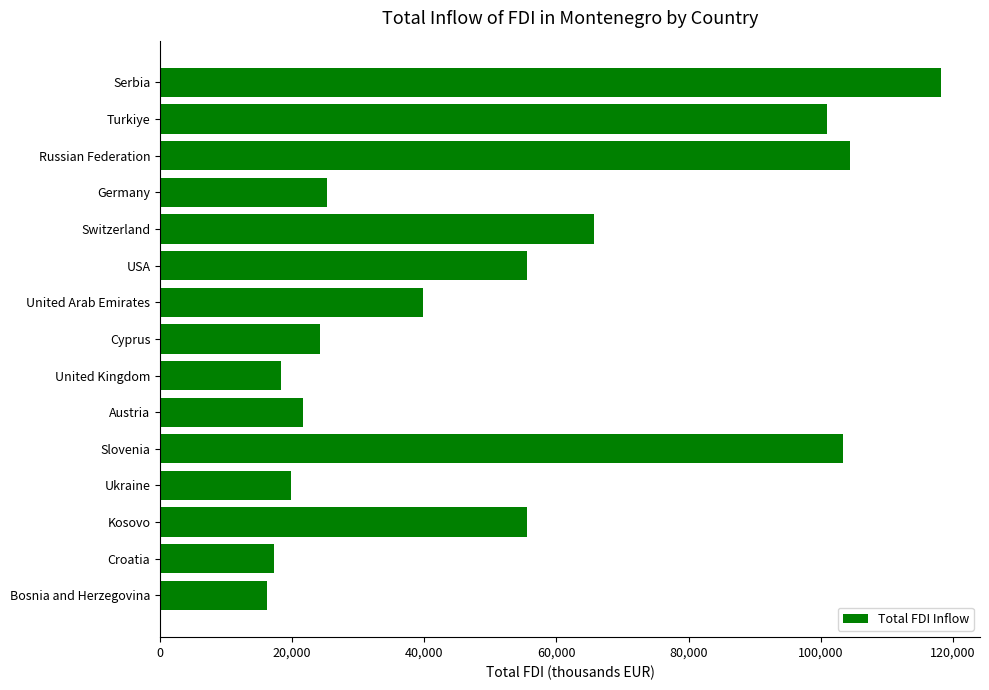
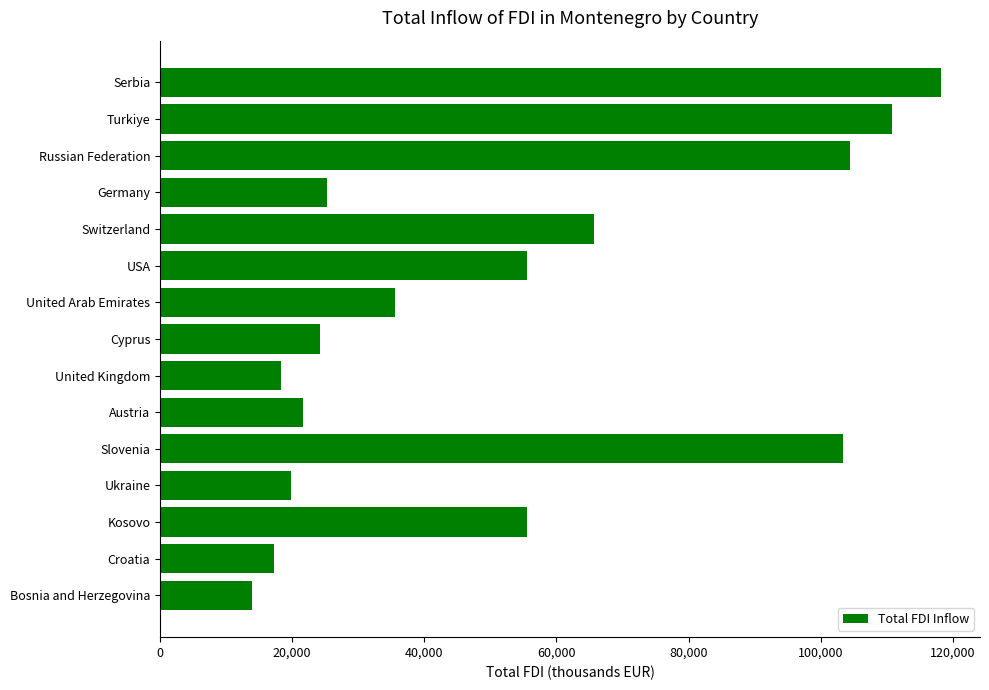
  {
    "Serbia": "118,000",
-   "Turkiye": "101,000",
+   "Turkiye": "111,000",
    "Russian Federation": "104,000",
    "Germany": "25,000",
    "Switzerland": "66,000",
    "USA": "56,000",
-   "United Arab Emirates": "40,000",
+   "United Arab Emirates": "35,000",
    "Cyprus": "24,000",
    "United Kingdom": "18,000",
    "Austria": "22,000",
    "Slovenia": "103,000",
    "Ukraine": "20,000",
    "Kosovo": "56,000",
    "Croatia": "17,000",
-   "Bosnia and Herzegovina": "16,000"
+   "Bosnia and Herzegovina": "14,000"
  }
